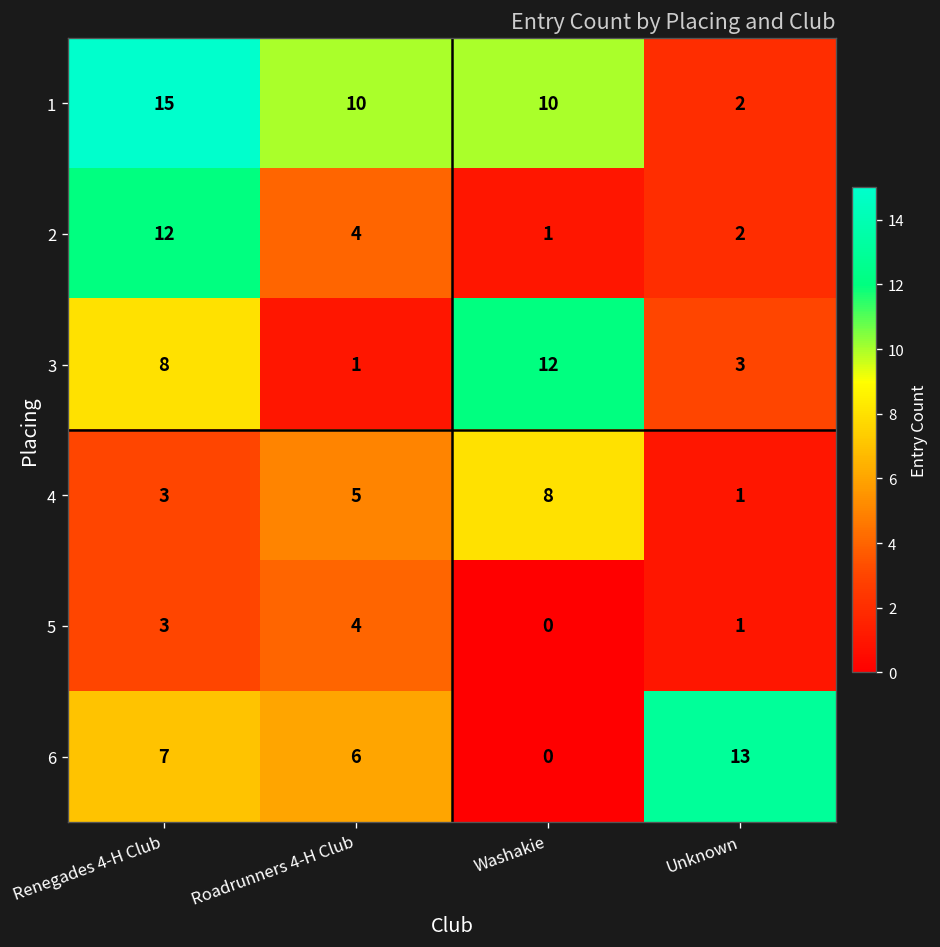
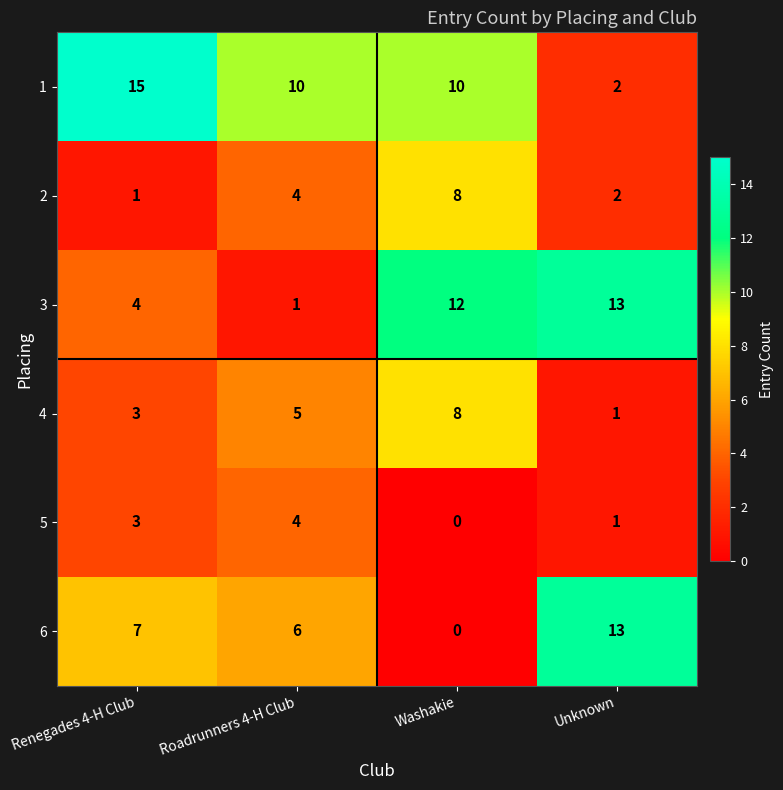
  {
    "1": {
      "Renegades 4-H Club": 15,
      "Roadrunners 4-H Club": 10,
      "Washakie": 10,
      "Unknown": 2
    },
    "2": {
-     "Renegades 4-H Club": 12,
+     "Renegades 4-H Club": 1,
      "Roadrunners 4-H Club": 4,
-     "Washakie": 1,
+     "Washakie": 8,
      "Unknown": 2
    },
    "3": {
-     "Renegades 4-H Club": 8,
+     "Renegades 4-H Club": 4,
      "Roadrunners 4-H Club": 1,
      "Washakie": 12,
-     "Unknown": 3
+     "Unknown": 13
    },
    "4": {
      "Renegades 4-H Club": 3,
      "Roadrunners 4-H Club": 5,
      "Washakie": 8,
      "Unknown": 1
    },
    "5": {
      "Renegades 4-H Club": 3,
      "Roadrunners 4-H Club": 4,
      "Washakie": 0,
      "Unknown": 1
    },
    "6": {
      "Renegades 4-H Club": 7,
      "Roadrunners 4-H Club": 6,
      "Washakie": 0,
      "Unknown": 13
    }
  }
